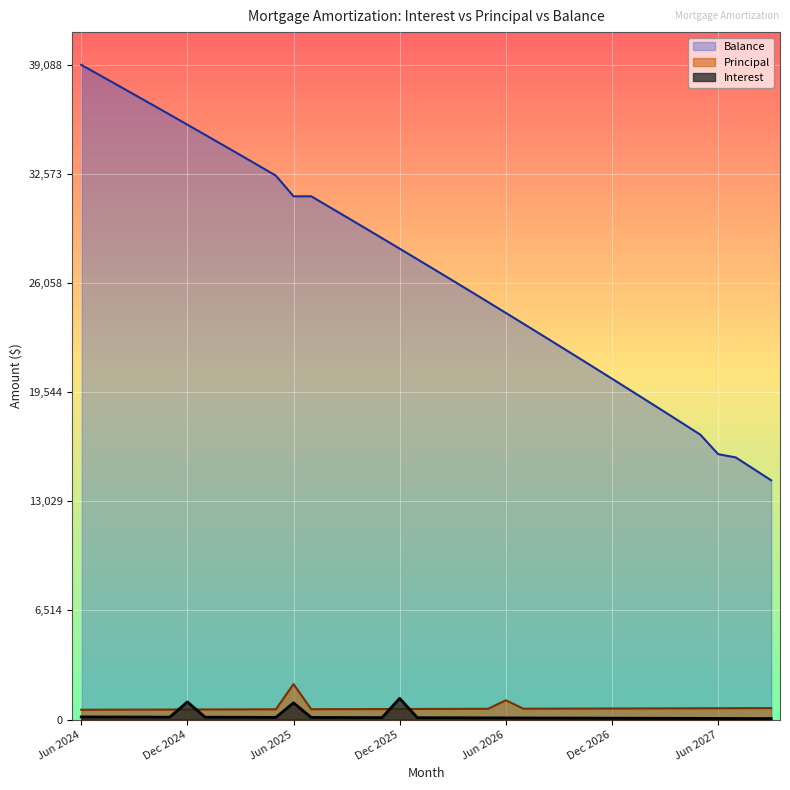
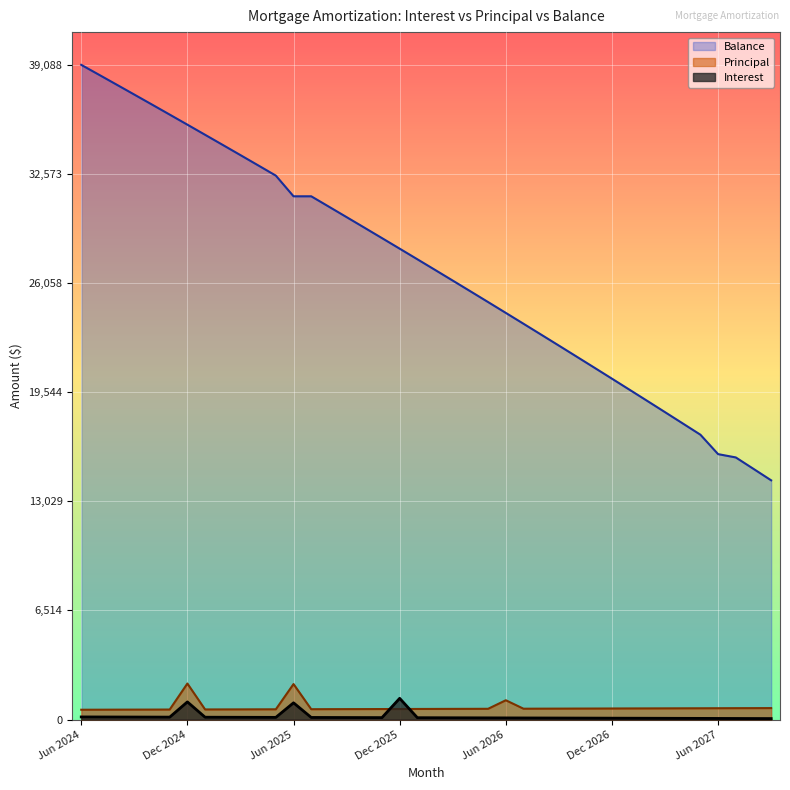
  {
    "Balance": {
      "Jun 2024": "39,100",
      "Dec 2024": "35,500",
      "Jun 2025": "31,200",
      "Dec 2025": "28,100",
      "Jun 2026": "24,300",
      "Dec 2026": "20,400",
      "Jun 2027": "15,800"
    },
    "Principal": {
      "Jun 2024": "600",
-     "Dec 2024": "600",
+     "Dec 2024": "2,200",
      "Jun 2025": "2,100",
      "Dec 2025": "600",
      "Jun 2026": "1,200",
      "Dec 2026": "700",
      "Jun 2027": "700"
    },
    "Interest": {
      "Jun 2024": "200",
      "Dec 2024": "1,100",
      "Jun 2025": "1,000",
      "Dec 2025": "1,300",
      "Jun 2026": "100",
      "Dec 2026": "100",
      "Jun 2027": "100"
    }
  }
